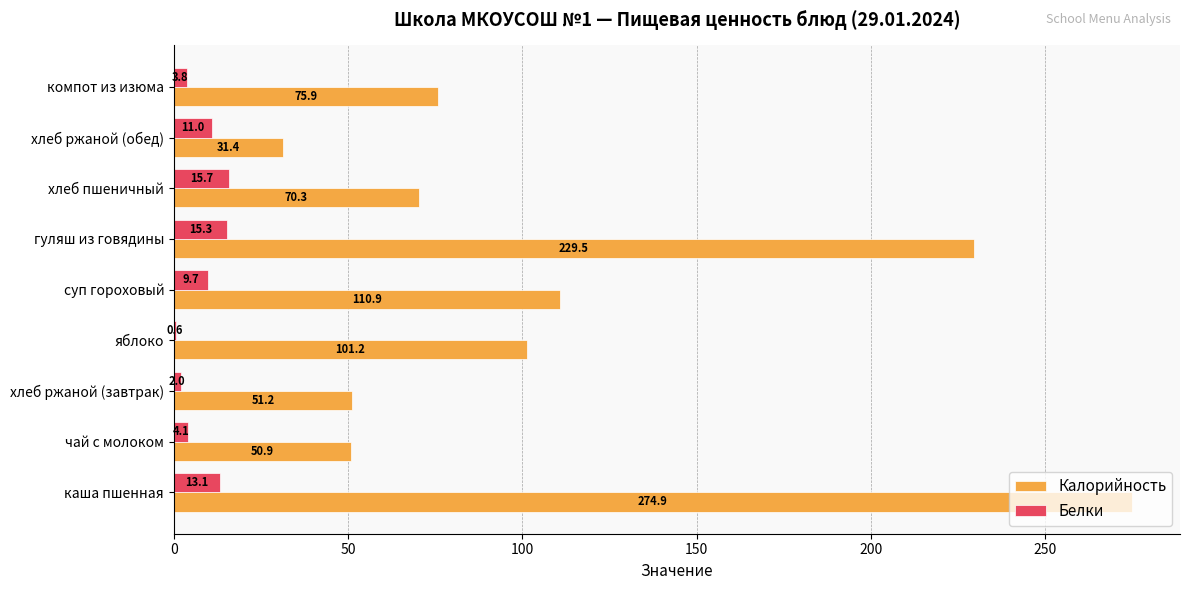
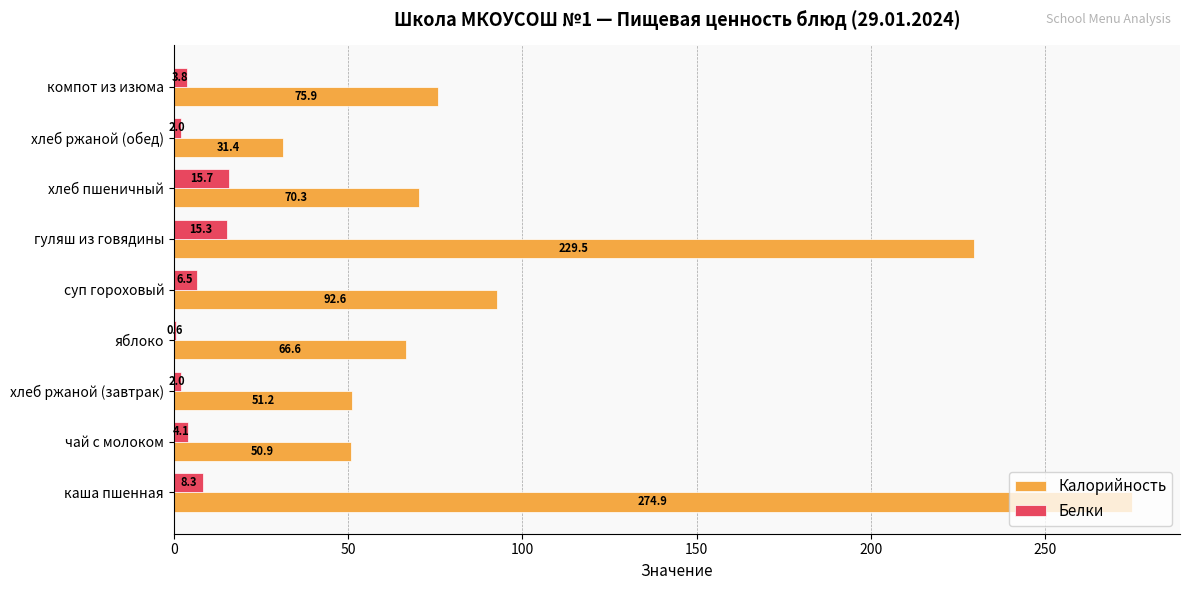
  {
    "Калорийность": {
      "компот из изюма": 75.9,
      "хлеб ржаной (обед)": 31.4,
      "хлеб пшеничный": 70.3,
      "гуляш из говядины": 229.5,
-     "суп гороховый": 110.9,
-     "яблоко": 101.2,
+     "суп гороховый": 92.6,
+     "яблоко": 66.6,
      "хлеб ржаной (завтрак)": 51.2,
      "чай с молоком": 50.9
    },
    "Белки": {
      "компот из изюма": 3.8,
-     "хлеб ржаной (обед)": 11.0,
+     "хлеб ржаной (обед)": 2.0,
      "хлеб пшеничный": 15.7,
      "гуляш из говядины": 15.3,
-     "суп гороховый": 9.7,
+     "суп гороховый": 6.5,
      "яблоко": 0.6,
      "хлеб ржаной (завтрак)": 2.0,
      "чай с молоком": 4.1,
-     "каша пшенная": 13.1
+     "каша пшенная": 8.3
    }
  }
